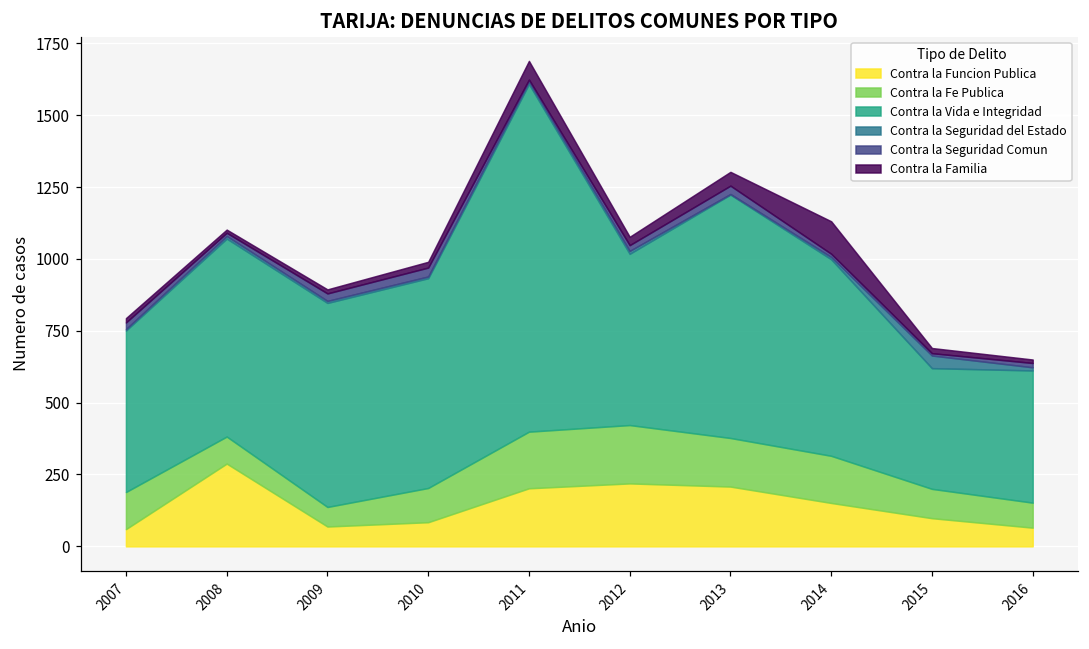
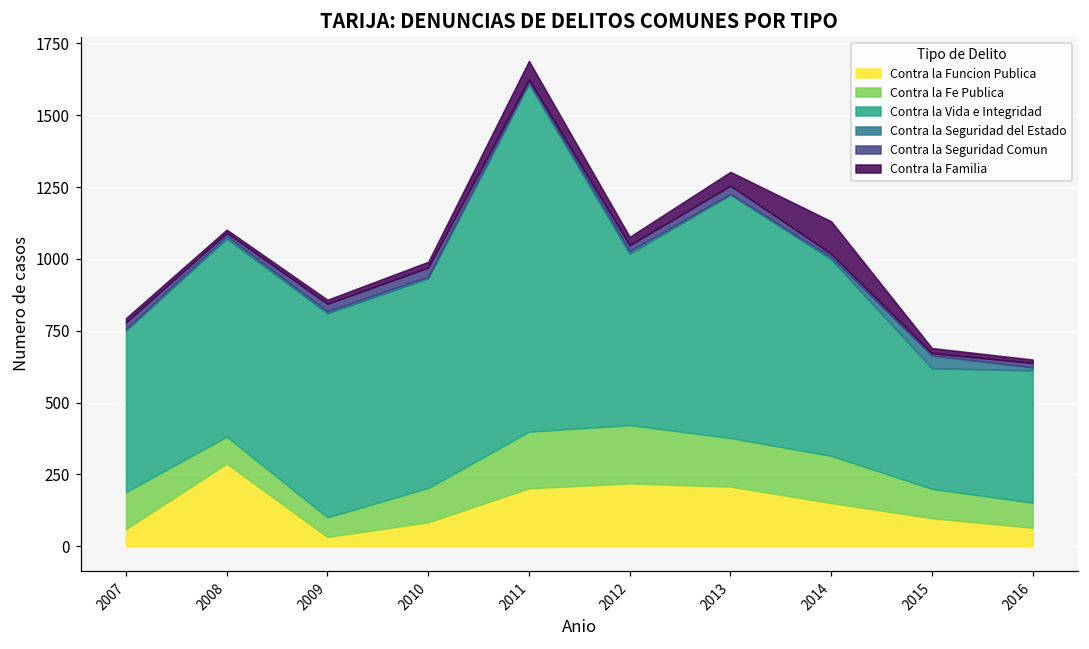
  {
    "Contra la Funcion Publica": {
      "2007": 60,
      "2008": 290,
-     "2009": 70,
+     "2009": 30,
      "2010": 80,
      "2011": 200,
      "2012": 220,
      "2013": 210,
      "2014": 150,
      "2015": 100,
      "2016": 70
    },
    "Contra la Fe Publica": {
      "2007": 130,
      "2008": 90,
      "2009": 70,
      "2010": 120,
      "2011": 200,
      "2012": 200,
      "2013": 170,
      "2014": 160,
      "2015": 100,
      "2016": 90
    },
    "Contra la Familia": {
      "2007": 20,
      "2008": 10,
      "2009": 10,
      "2010": 20,
      "2011": 70,
      "2012": 30,
      "2013": 50,
      "2014": 110,
      "2015": 20,
      "2016": 10
    }
  }
